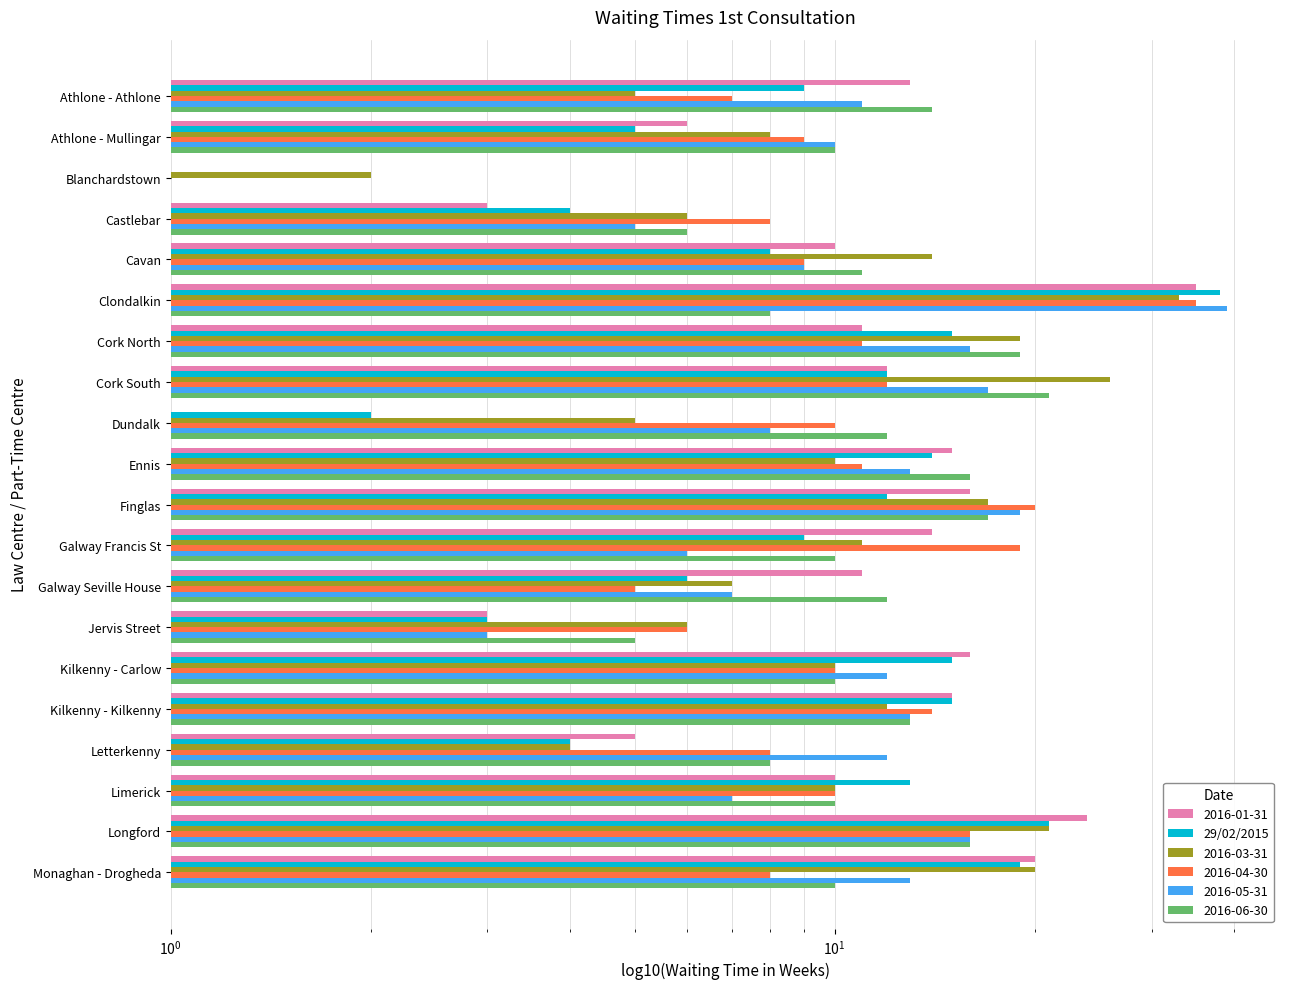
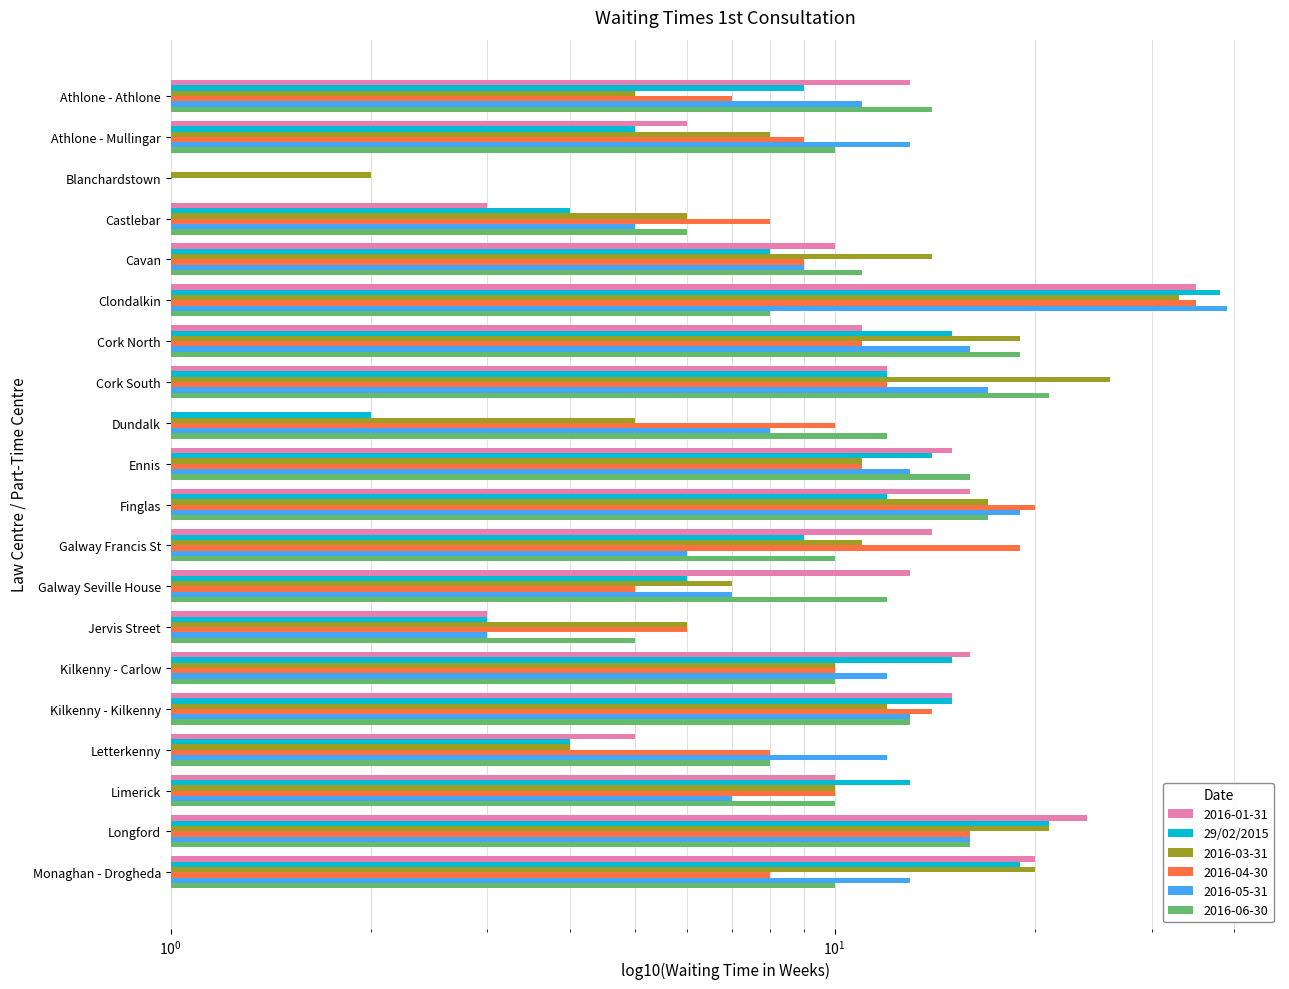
  {
    "2016-01-31": {
      "Athlone - Athlone": 13,
      "Athlone - Mullingar": 6,
      "Blanchardstown": 1,
      "Castlebar": 3,
      "Cavan": 10,
      "Clondalkin": 35,
      "Cork North": 11,
      "Cork South": 12,
      "Ennis": 15,
      "Finglas": 16,
      "Galway Francis St": 14,
-     "Galway Seville House": 11,
+     "Galway Seville House": 13,
      "Jervis Street": 3,
      "Kilkenny - Carlow": 16,
      "Kilkenny - Kilkenny": 15,
      "Letterkenny": 5,
      "Limerick": 10,
      "Longford": 24,
      "Monaghan - Drogheda": 20
    },
    "29/02/2015": {
      "Athlone - Athlone": 9,
      "Athlone - Mullingar": 5,
      "Castlebar": 4,
      "Cavan": 8,
      "Clondalkin": 38,
      "Cork North": 15,
      "Cork South": 12,
      "Dundalk": 2,
      "Ennis": 14,
      "Finglas": 12,
      "Galway Francis St": 9,
      "Galway Seville House": 6,
      "Jervis Street": 3,
      "Kilkenny - Carlow": 15,
      "Kilkenny - Kilkenny": 15,
      "Letterkenny": 4,
      "Limerick": 13,
      "Longford": 21,
      "Monaghan - Drogheda": 19
    },
    "2016-03-31": {
      "Athlone - Athlone": 5,
      "Athlone - Mullingar": 8,
      "Blanchardstown": 2,
      "Castlebar": 6,
      "Cavan": 14,
      "Clondalkin": 33,
      "Cork North": 19,
      "Cork South": 26,
      "Dundalk": 5,
-     "Ennis": 10,
+     "Ennis": 11,
      "Finglas": 17,
      "Galway Francis St": 11,
      "Galway Seville House": 7,
      "Jervis Street": 6,
      "Kilkenny - Carlow": 10,
      "Kilkenny - Kilkenny": 12,
      "Letterkenny": 4,
      "Limerick": 10,
      "Longford": 21,
      "Monaghan - Drogheda": 20
    },
    "2016-04-30": {
      "Athlone - Athlone": 7,
      "Athlone - Mullingar": 9,
      "Castlebar": 8,
      "Cavan": 9,
      "Clondalkin": 35,
      "Cork North": 11,
      "Cork South": 12,
      "Dundalk": 10,
      "Ennis": 11,
      "Finglas": 20,
      "Galway Francis St": 19,
      "Galway Seville House": 5,
      "Jervis Street": 6,
      "Kilkenny - Carlow": 10,
      "Kilkenny - Kilkenny": 14,
      "Letterkenny": 8,
      "Limerick": 10,
      "Longford": 16,
      "Monaghan - Drogheda": 8
    },
    "2016-05-31": {
      "Athlone - Athlone": 11,
-     "Athlone - Mullingar": 10,
+     "Athlone - Mullingar": 13,
      "Castlebar": 5,
      "Cavan": 9,
      "Clondalkin": 39,
      "Cork North": 16,
      "Cork South": 17,
      "Dundalk": 8,
      "Ennis": 13,
      "Finglas": 19,
      "Galway Francis St": 6,
      "Galway Seville House": 7,
      "Jervis Street": 3,
      "Kilkenny - Carlow": 12,
      "Kilkenny - Kilkenny": 13,
      "Letterkenny": 12,
      "Limerick": 7,
      "Longford": 16,
      "Monaghan - Drogheda": 13
    },
    "2016-06-30": {
      "Athlone - Athlone": 14,
      "Athlone - Mullingar": 10,
      "Castlebar": 6,
      "Cavan": 11,
      "Clondalkin": 8,
      "Cork North": 19,
      "Cork South": 21,
      "Dundalk": 12,
      "Ennis": 16,
      "Finglas": 17,
      "Galway Francis St": 10,
      "Galway Seville House": 12,
      "Jervis Street": 5,
      "Kilkenny - Carlow": 10,
      "Kilkenny - Kilkenny": 13,
      "Letterkenny": 8,
      "Limerick": 10,
      "Longford": 16,
      "Monaghan - Drogheda": 10
    }
  }
